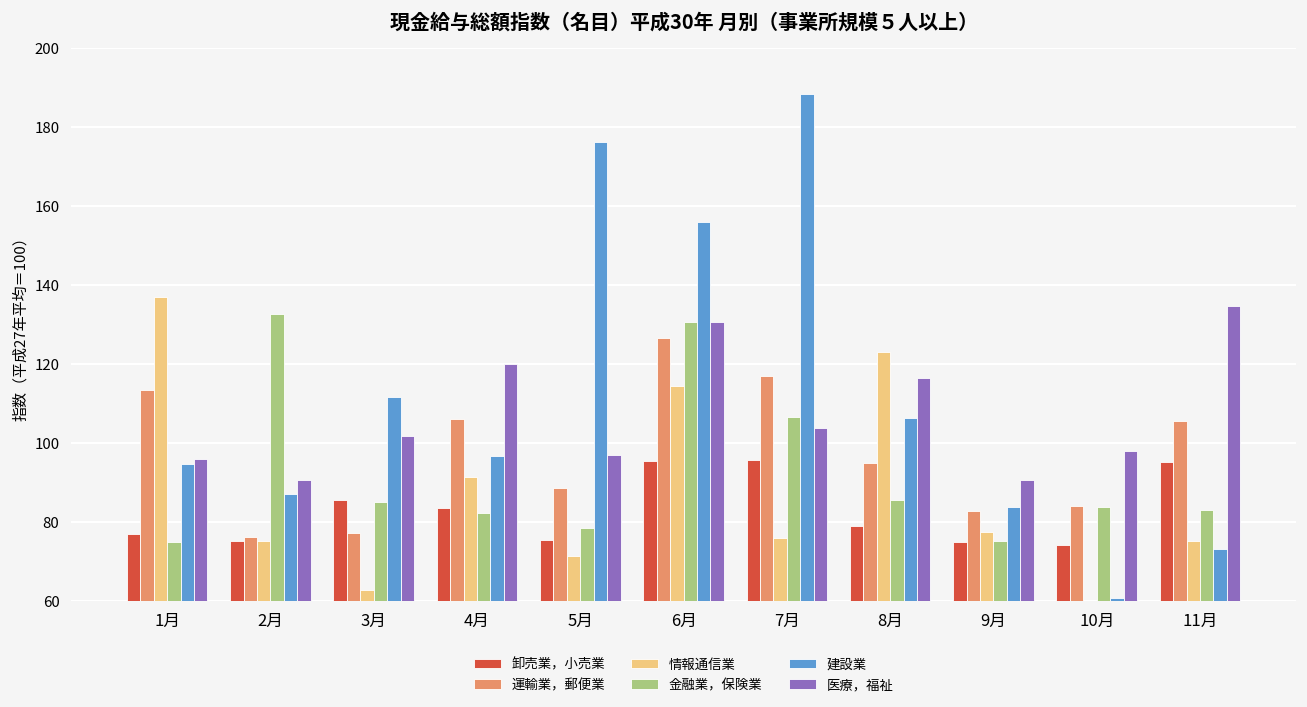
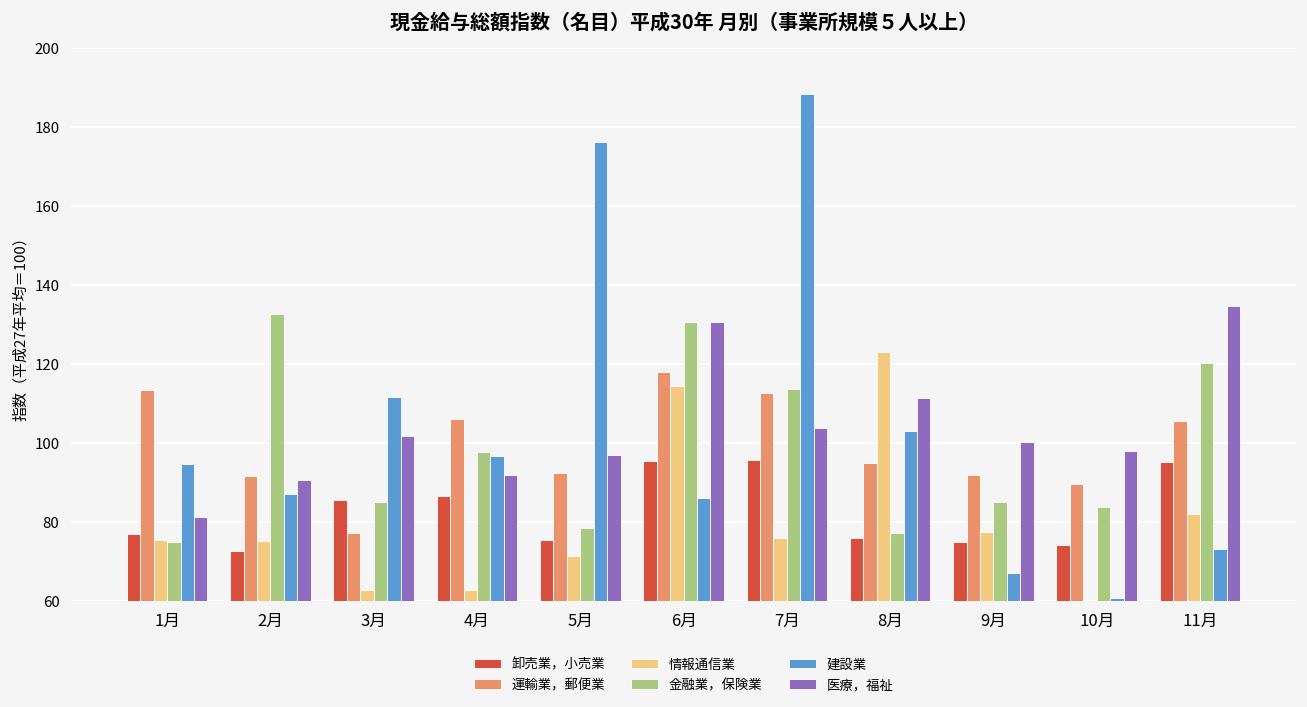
  {
    "卸売業，小売業": {
      "1月": 77,
-     "2月": 75,
+     "2月": 73,
      "3月": 86,
-     "4月": 84,
+     "4月": 86,
      "5月": 75,
      "6月": 95,
      "7月": 96,
-     "8月": 79,
+     "8月": 76,
      "9月": 75,
      "10月": 74,
      "11月": 95
    },
    "運輸業，郵便業": {
      "1月": 113,
-     "2月": 76,
+     "2月": 92,
      "3月": 77,
      "4月": 106,
-     "5月": 89,
-     "6月": 127,
-     "7月": 117,
+     "5月": 92,
+     "6月": 118,
+     "7月": 113,
      "8月": 95,
-     "9月": 83,
-     "10月": 84,
+     "9月": 92,
+     "10月": 90,
      "11月": 106
    },
    "情報通信業": {
-     "1月": 137,
+     "1月": 75,
      "2月": 75,
      "3月": 63,
-     "4月": 91,
+     "4月": 63,
      "5月": 71,
      "6月": 114,
      "7月": 76,
      "8月": 123,
      "9月": 77,
-     "11月": 75
+     "11月": 82
    },
    "金融業，保険業": {
      "1月": 75,
      "2月": 133,
      "3月": 85,
-     "4月": 82,
+     "4月": 98,
      "5月": 79,
      "6月": 131,
-     "7月": 107,
-     "8月": 86,
-     "9月": 75,
+     "7月": 114,
+     "8月": 77,
+     "9月": 85,
      "10月": 84,
-     "11月": 83
+     "11月": 120
    },
    "建設業": {
      "1月": 95,
      "2月": 87,
      "3月": 112,
      "4月": 97,
      "5月": 176,
-     "6月": 156,
+     "6月": 86,
      "7月": 188,
-     "8月": 106,
-     "9月": 84,
+     "8月": 103,
+     "9月": 67,
      "10月": 61,
      "11月": 73
    },
    "医療，福祉": {
-     "1月": 96,
+     "1月": 81,
      "2月": 91,
      "3月": 102,
-     "4月": 120,
+     "4月": 92,
      "5月": 97,
      "6月": 131,
      "7月": 104,
-     "8月": 117,
-     "9月": 91,
+     "8月": 111,
+     "9月": 100,
      "10月": 98,
      "11月": 135
    }
  }
